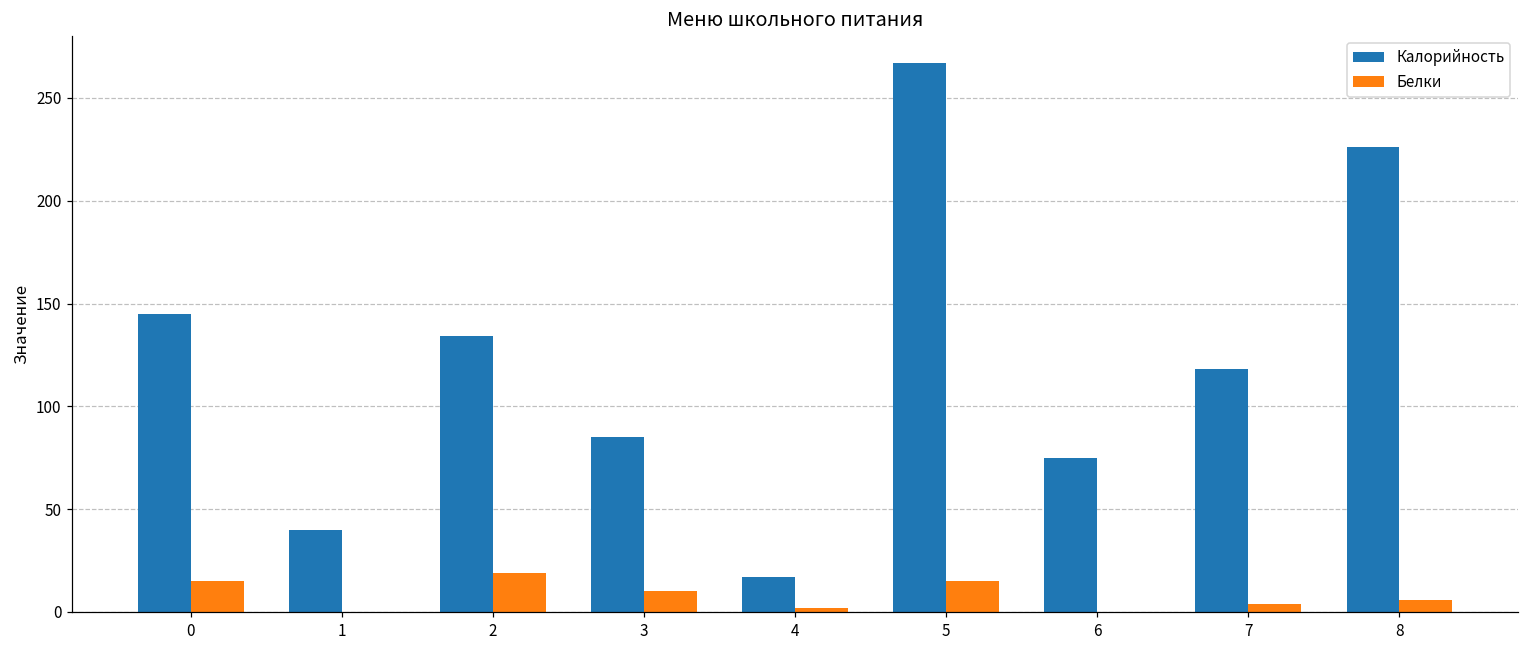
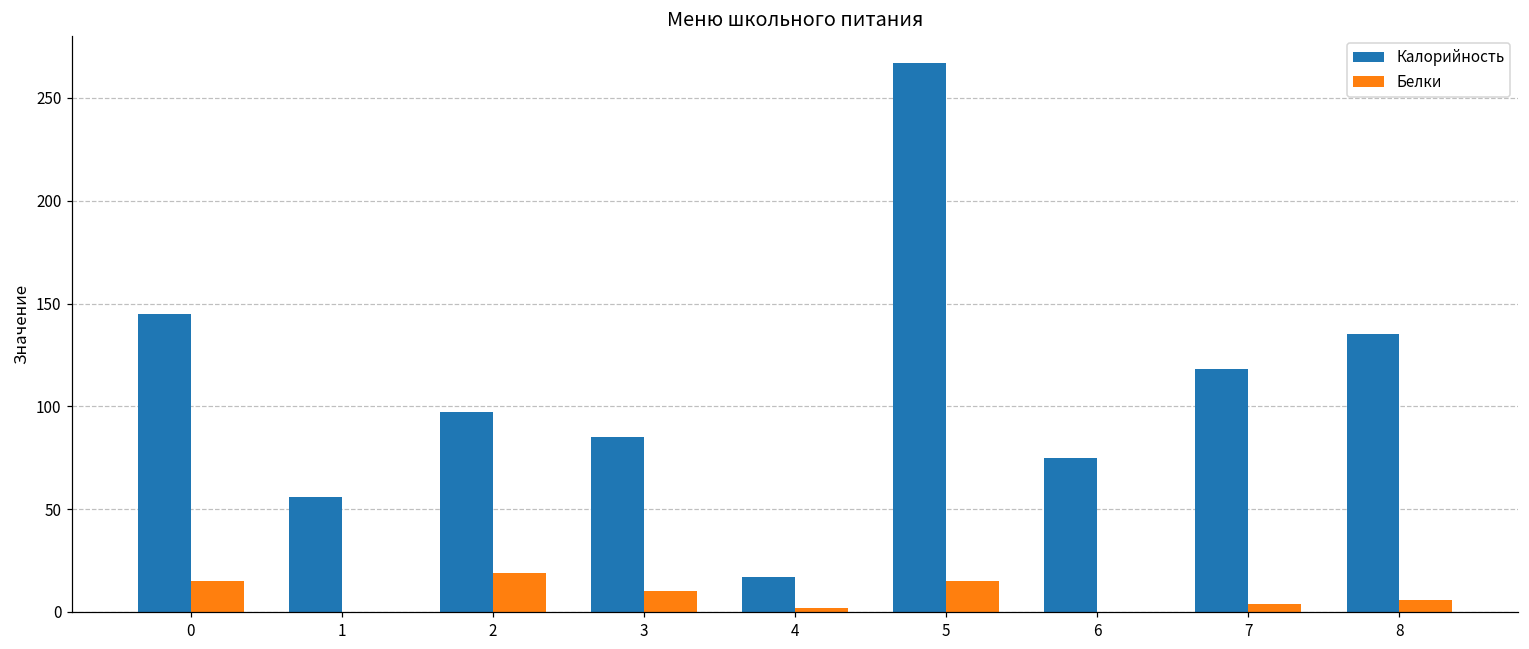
  {
    "Калорийность": {
      "0": 145,
-     "1": 40,
-     "2": 134,
+     "1": 56,
+     "2": 97,
      "3": 85,
      "4": 17,
      "5": 267,
      "6": 75,
      "7": 118,
-     "8": 226
+     "8": 135
    },
    "Белки": {
      "0": 15,
      "1": 0,
      "2": 19,
      "3": 10,
      "4": 2,
      "5": 15,
      "6": 0,
      "7": 4,
      "8": 6
    }
  }
